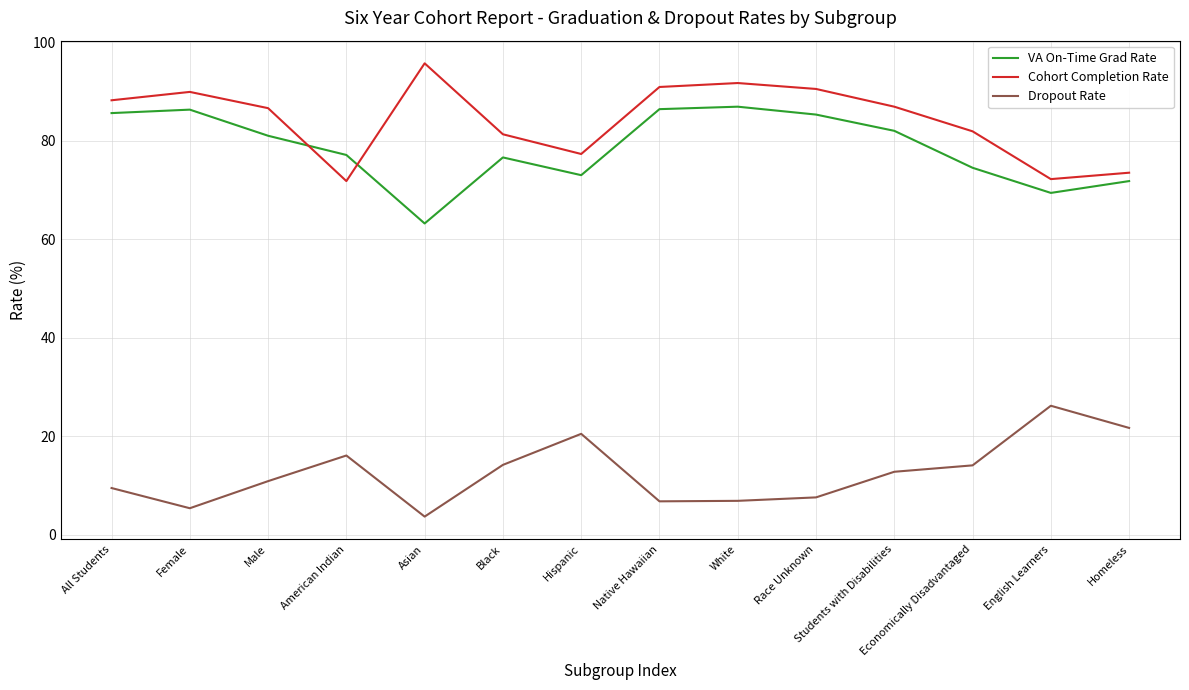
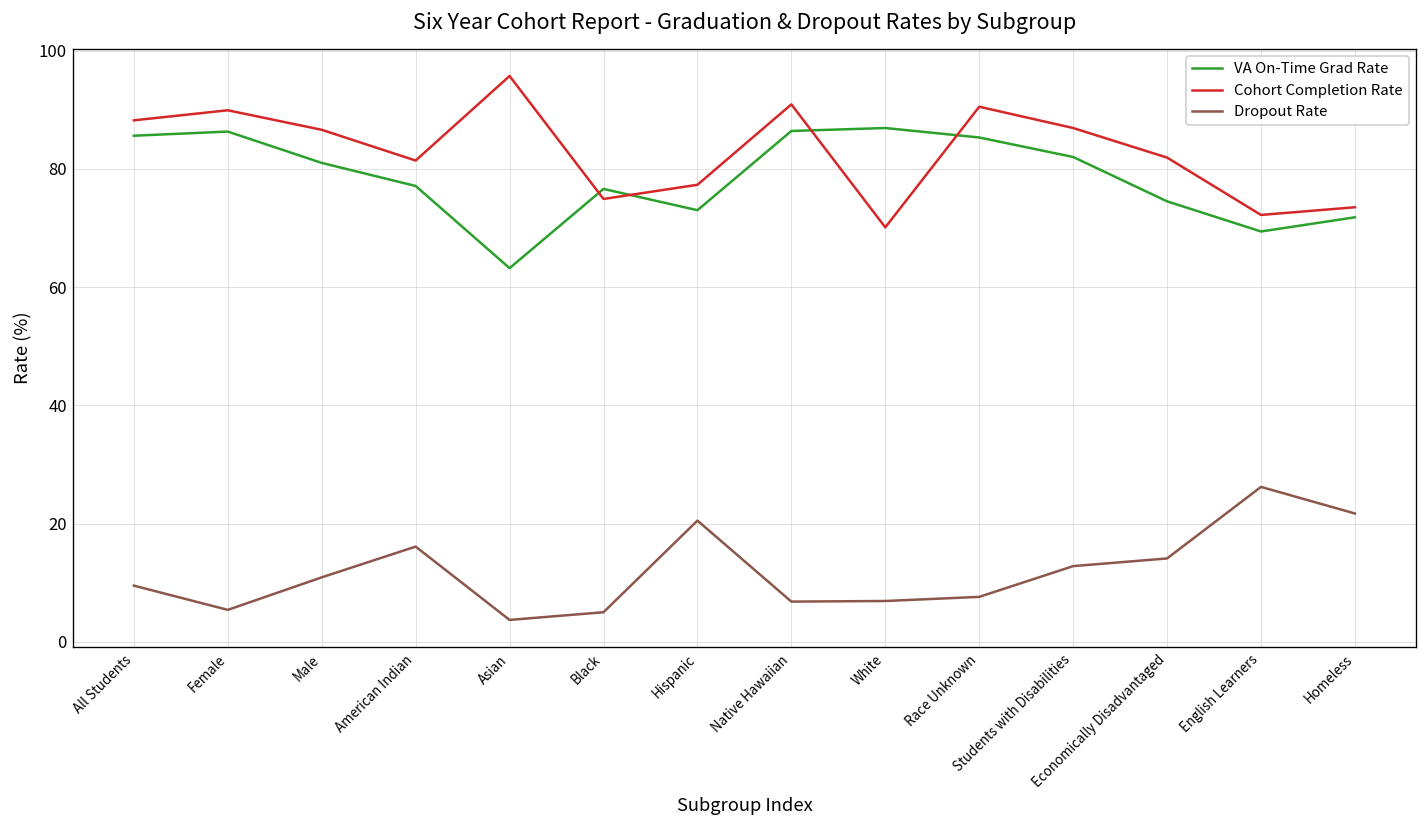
  {
    "VA On-Time Grad Rate": {
      "All Students": 86,
      "Female": 86,
      "Male": 81,
      "American Indian": 77,
      "Asian": 63,
      "Black": 77,
      "Hispanic": 73,
      "Native Hawaiian": 86,
      "White": 87,
      "Race Unknown": 85,
      "Students with Disabilities": 82,
      "Economically Disadvantaged": 75,
      "English Learners": 69,
      "Homeless": 72
    },
    "Cohort Completion Rate": {
      "All Students": 88,
      "Female": 90,
      "Male": 87,
-     "American Indian": 72,
+     "American Indian": 81,
      "Asian": 96,
-     "Black": 81,
+     "Black": 75,
      "Hispanic": 77,
      "Native Hawaiian": 91,
-     "White": 92,
+     "White": 70,
      "Race Unknown": 91,
      "Students with Disabilities": 87,
      "Economically Disadvantaged": 82,
      "English Learners": 72,
      "Homeless": 74
    },
    "Dropout Rate": {
      "All Students": 10,
      "Female": 5,
      "Male": 11,
      "American Indian": 16,
      "Asian": 4,
-     "Black": 14,
+     "Black": 5,
      "Hispanic": 21,
      "Native Hawaiian": 7,
      "White": 7,
      "Race Unknown": 8,
      "Students with Disabilities": 13,
      "Economically Disadvantaged": 14,
      "English Learners": 26,
      "Homeless": 22
    }
  }
